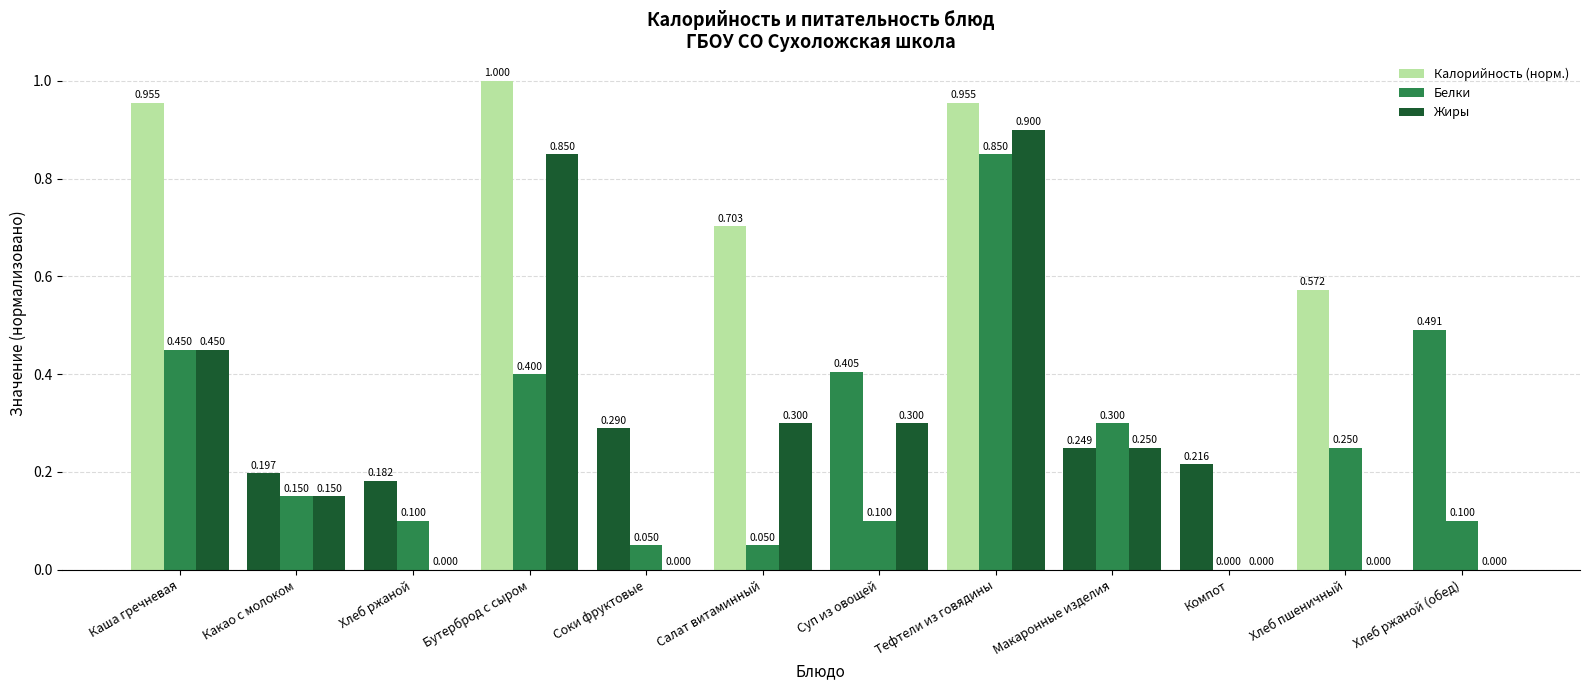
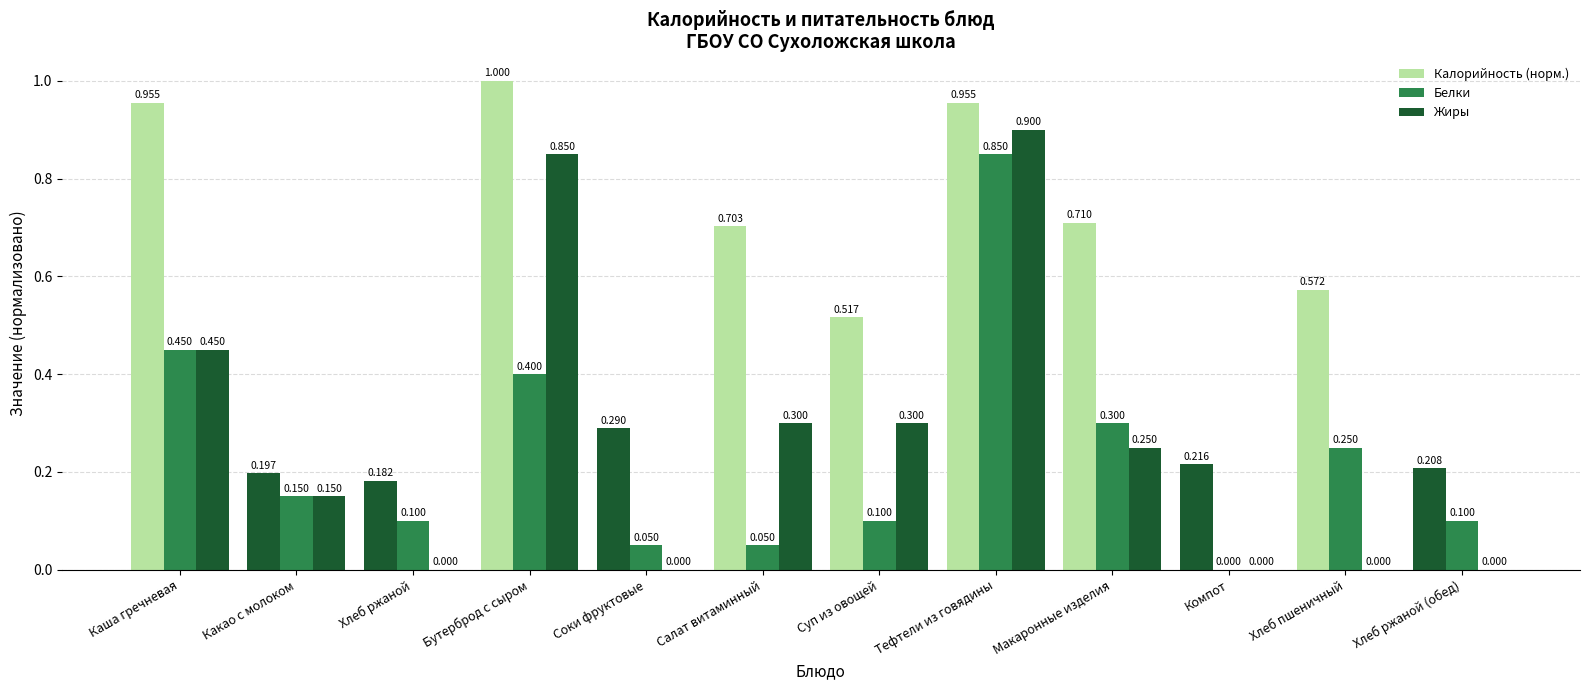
  {
    "Калорийность (норм.)": {
      "Каша гречневая": 0.955,
      "Какао с молоком": 0.197,
      "Хлеб ржаной": 0.182,
      "Бутерброд с сыром": 1.000,
      "Соки фруктовые": 0.290,
      "Салат витаминный": 0.703,
-     "Суп из овощей": 0.405,
+     "Суп из овощей": 0.517,
      "Тефтели из говядины": 0.955,
-     "Макаронные изделия": 0.249,
+     "Макаронные изделия": 0.710,
      "Компот": 0.216,
      "Хлеб пшеничный": 0.572,
-     "Хлеб ржаной (обед)": 0.491
+     "Хлеб ржаной (обед)": 0.208
    }
  }
